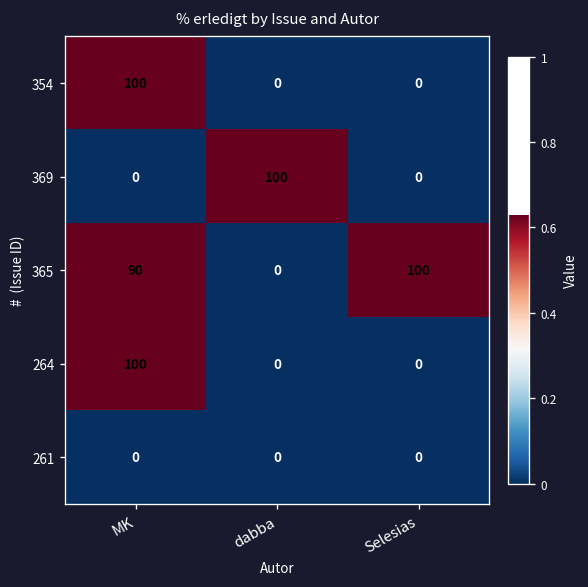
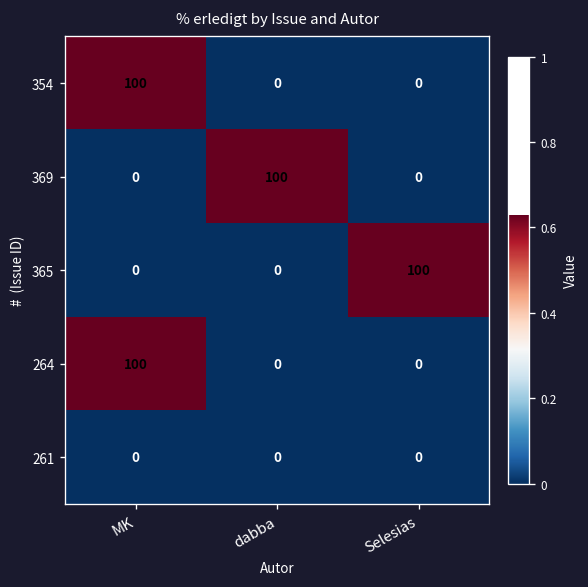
  {
    "354": {
      "MK": 100,
      "dabba": 0,
      "Selesias": 0
    },
    "369": {
      "MK": 0,
      "dabba": 100,
      "Selesias": 0
    },
    "365": {
-     "MK": 90,
+     "MK": 0,
      "dabba": 0,
      "Selesias": 100
    },
    "264": {
      "MK": 100,
      "dabba": 0,
      "Selesias": 0
    },
    "261": {
      "MK": 0,
      "dabba": 0,
      "Selesias": 0
    }
  }
